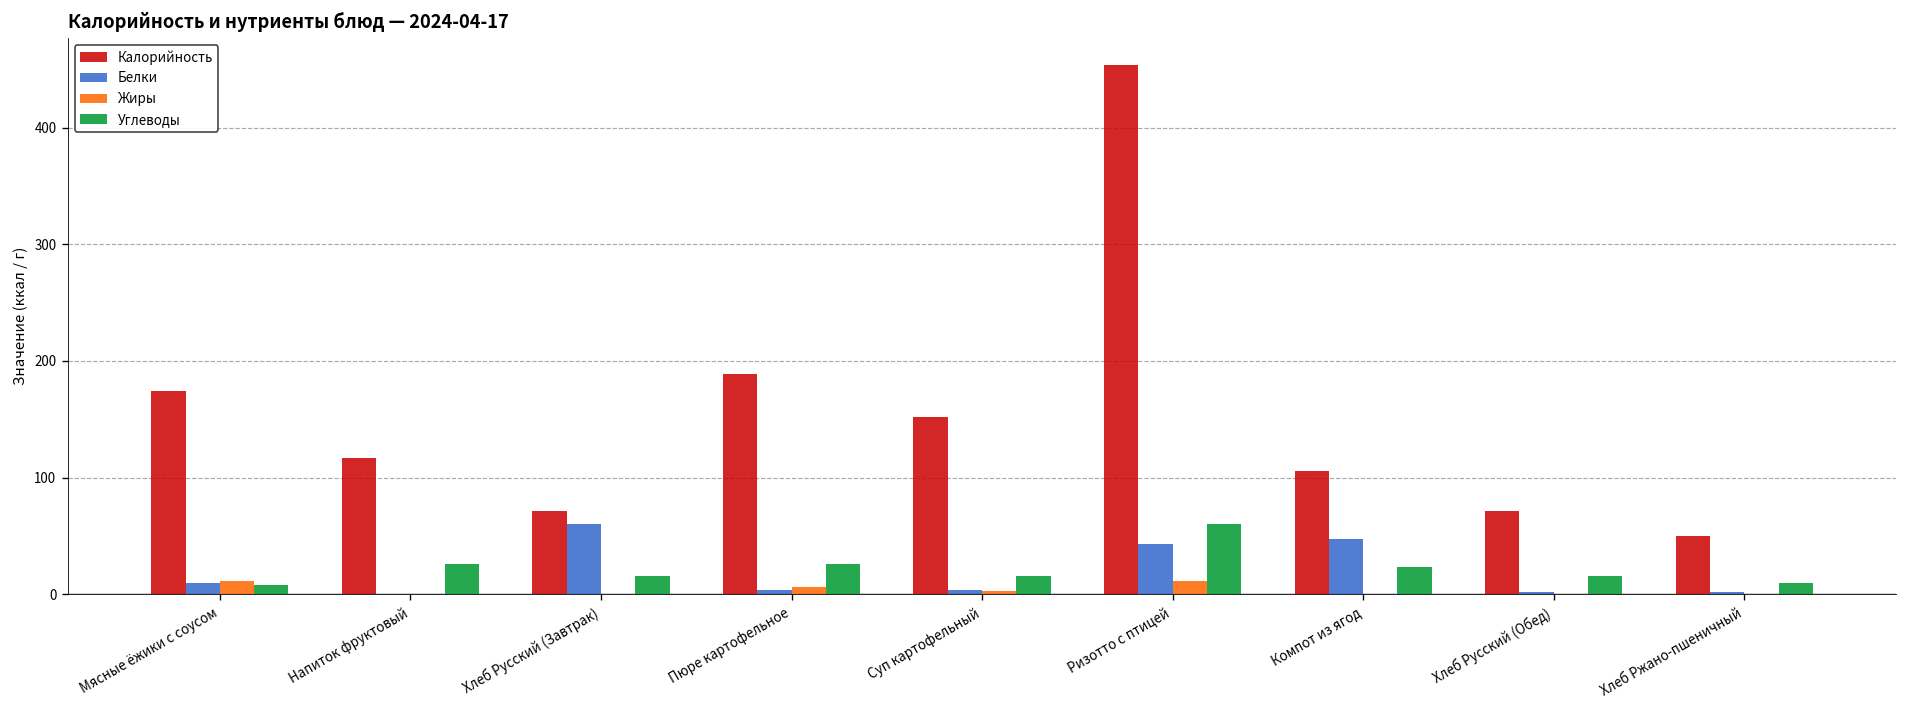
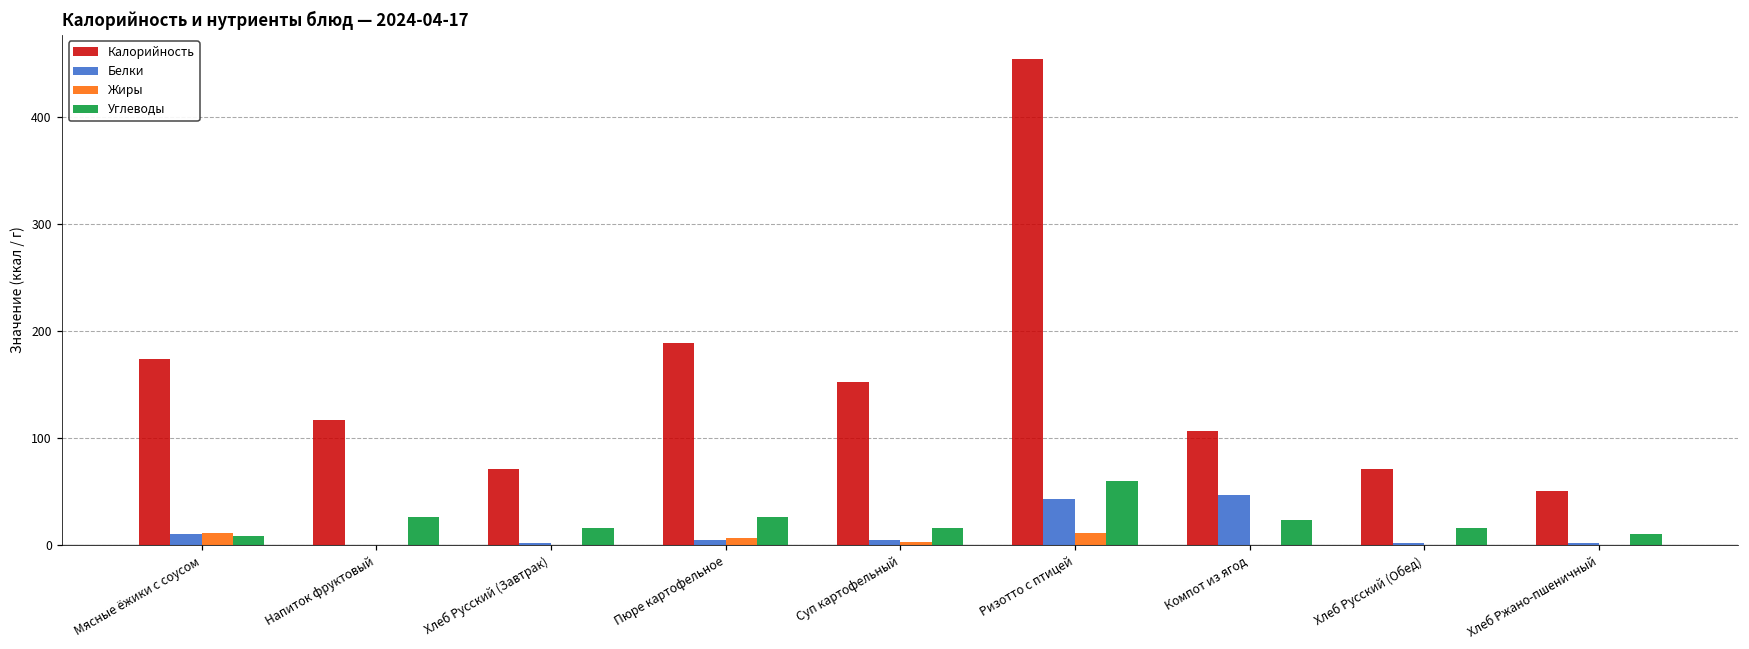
  {
    "Калорийность": {
      "Мясные ёжики с соусом": 170,
      "Напиток фруктовый": 120,
      "Хлеб Русский (Завтрак)": 70,
      "Пюре картофельное": 190,
      "Суп картофельный": 150,
      "Ризотто с птицей": 450,
      "Компот из ягод": 110,
      "Хлеб Русский (Обед)": 70,
      "Хлеб Ржано-пшеничный": 50
    },
    "Белки": {
      "Мясные ёжики с соусом": 10,
      "Напиток фруктовый": 0,
-     "Хлеб Русский (Завтрак)": 60,
+     "Хлеб Русский (Завтрак)": 0,
      "Пюре картофельное": 0,
      "Суп картофельный": 0,
      "Ризотто с птицей": 40,
      "Компот из ягод": 50
    },
    "Жиры": {
      "Мясные ёжики с соусом": 10,
      "Напиток фруктовый": 0,
      "Хлеб Русский (Завтрак)": 0,
      "Пюре картофельное": 10,
      "Суп картофельный": 0,
      "Ризотто с птицей": 10,
      "Компот из ягод": 0,
      "Хлеб Русский (Обед)": 0,
      "Хлеб Ржано-пшеничный": 0
    },
    "Углеводы": {
      "Мясные ёжики с соусом": 10,
      "Напиток фруктовый": 30,
      "Хлеб Русский (Завтрак)": 20,
      "Пюре картофельное": 30,
      "Суп картофельный": 20,
      "Ризотто с птицей": 60,
      "Компот из ягод": 20,
      "Хлеб Русский (Обед)": 20,
      "Хлеб Ржано-пшеничный": 10
    }
  }
